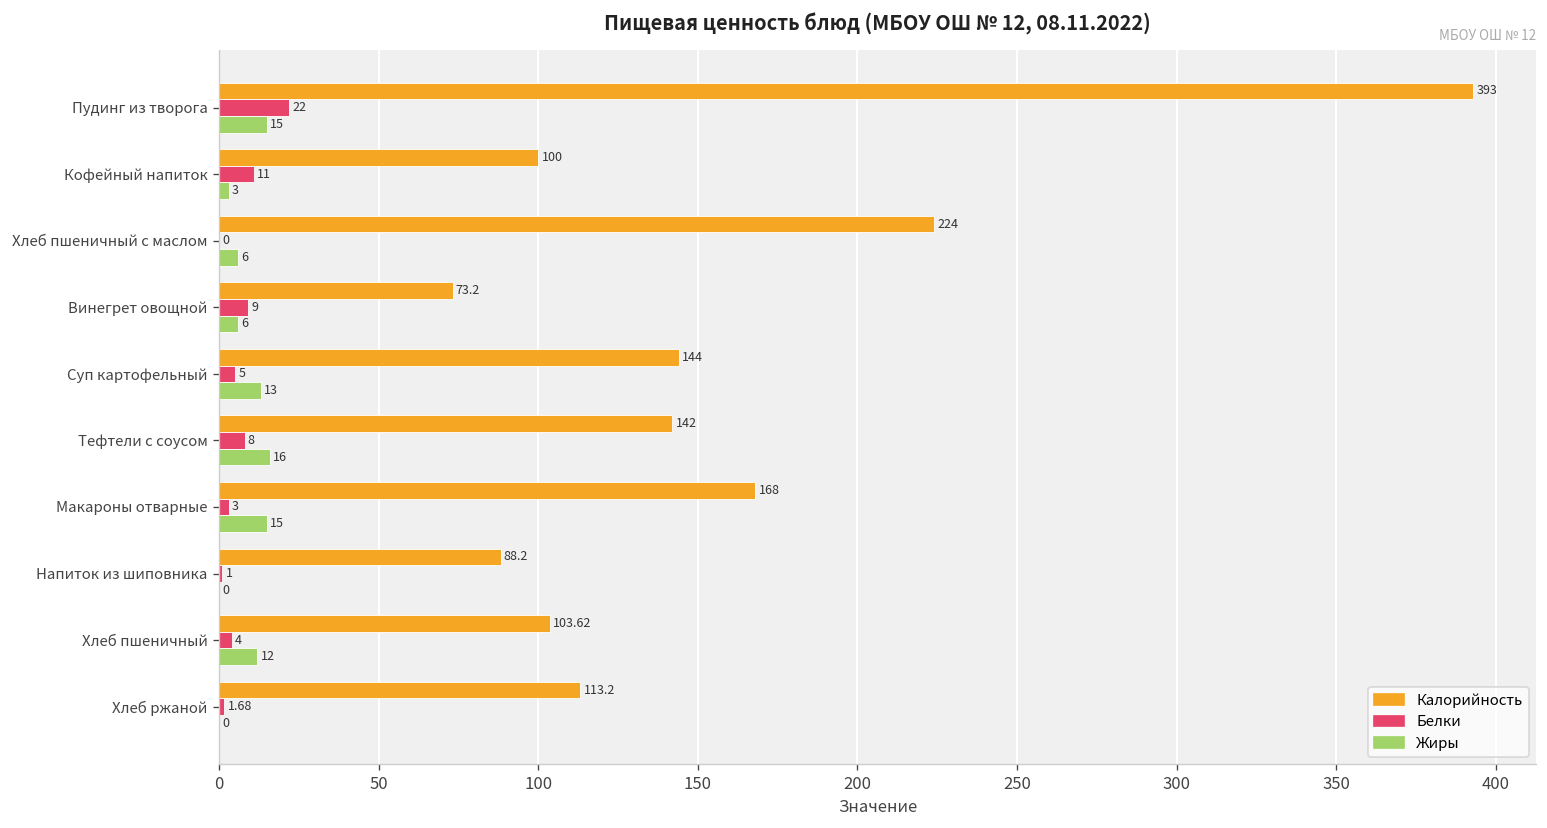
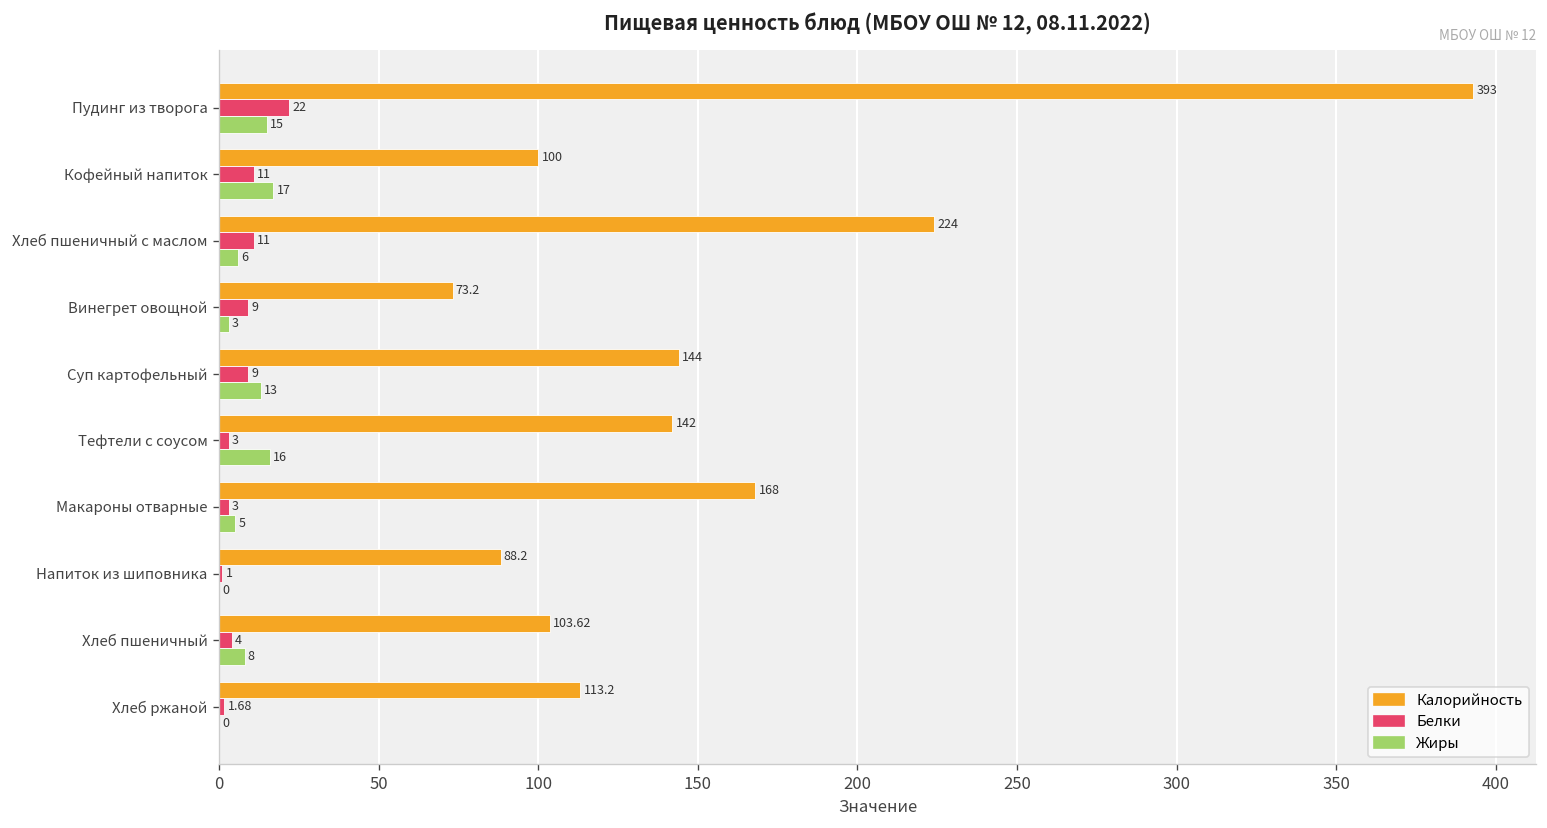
  {
    "Калорийность": {
      "Пудинг из творога": 393,
      "Кофейный напиток": 100,
      "Хлеб пшеничный с маслом": 224,
      "Винегрет овощной": 73.2,
      "Суп картофельный": 144,
      "Тефтели с соусом": 142,
      "Макароны отварные": 168,
      "Напиток из шиповника": 88.2,
      "Хлеб пшеничный": 103.62,
      "Хлеб ржаной": 113.2
    },
    "Белки": {
      "Пудинг из творога": 22,
      "Кофейный напиток": 11,
-     "Хлеб пшеничный с маслом": 0,
+     "Хлеб пшеничный с маслом": 11,
      "Винегрет овощной": 9,
-     "Суп картофельный": 5,
-     "Тефтели с соусом": 8,
+     "Суп картофельный": 9,
+     "Тефтели с соусом": 3,
      "Макароны отварные": 3,
      "Напиток из шиповника": 1,
      "Хлеб пшеничный": 4,
      "Хлеб ржаной": 1.68
    },
    "Жиры": {
      "Пудинг из творога": 15,
-     "Кофейный напиток": 3,
+     "Кофейный напиток": 17,
      "Хлеб пшеничный с маслом": 6,
-     "Винегрет овощной": 6,
+     "Винегрет овощной": 3,
      "Суп картофельный": 13,
      "Тефтели с соусом": 16,
-     "Макароны отварные": 15,
+     "Макароны отварные": 5,
      "Напиток из шиповника": 0,
-     "Хлеб пшеничный": 12,
+     "Хлеб пшеничный": 8,
      "Хлеб ржаной": 0
    }
  }
